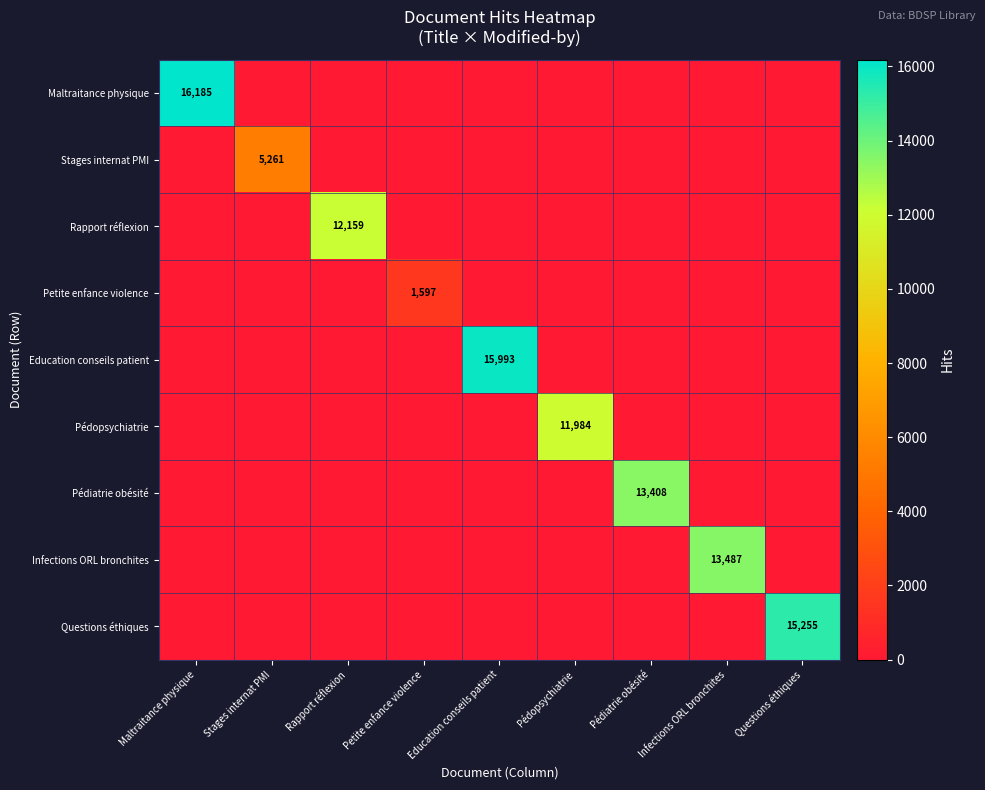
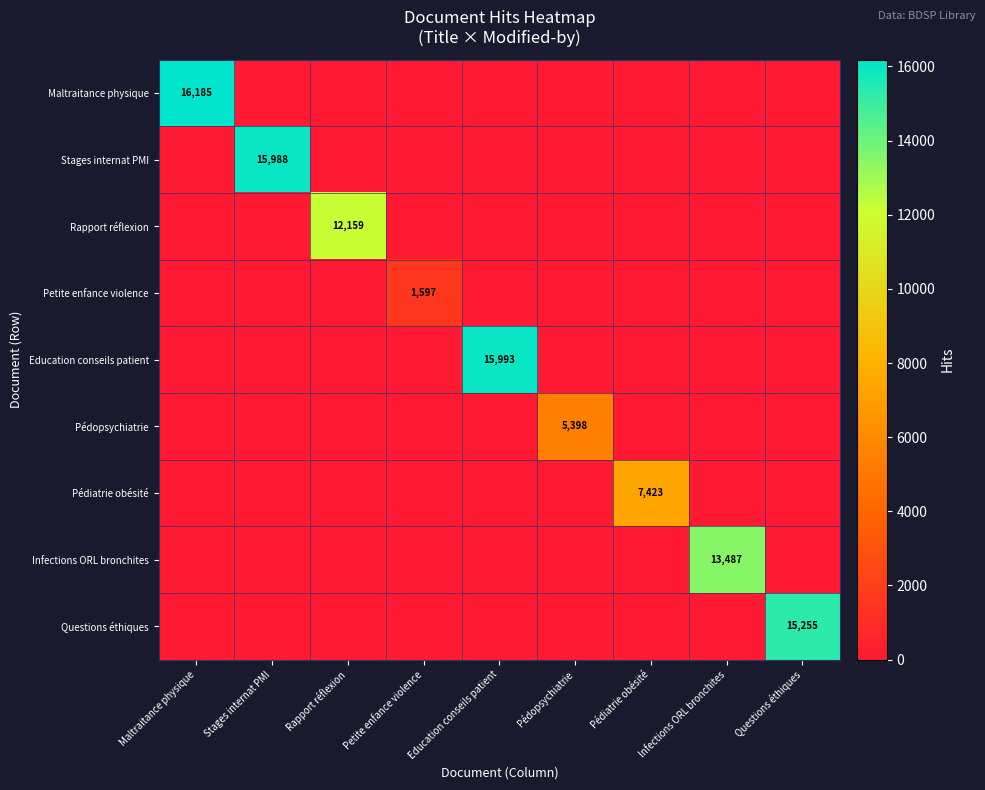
  {
    "Maltraitance physique": {
      "Maltraitance physique": "16,185"
    },
    "Stages internat PMI": {
-     "Stages internat PMI": "5,261"
+     "Stages internat PMI": "15,988"
    },
    "Rapport réflexion": {
      "Rapport réflexion": "12,159"
    },
    "Petite enfance violence": {
      "Petite enfance violence": "1,597"
    },
    "Education conseils patient": {
      "Education conseils patient": "15,993"
    },
    "Pédopsychiatrie": {
-     "Pédopsychiatrie": "11,984"
+     "Pédopsychiatrie": "5,398"
    },
    "Pédiatrie obésité": {
-     "Pédiatrie obésité": "13,408"
+     "Pédiatrie obésité": "7,423"
    },
    "Infections ORL bronchites": {
      "Infections ORL bronchites": "13,487"
    },
    "Questions éthiques": {
      "Questions éthiques": "15,255"
    }
  }
